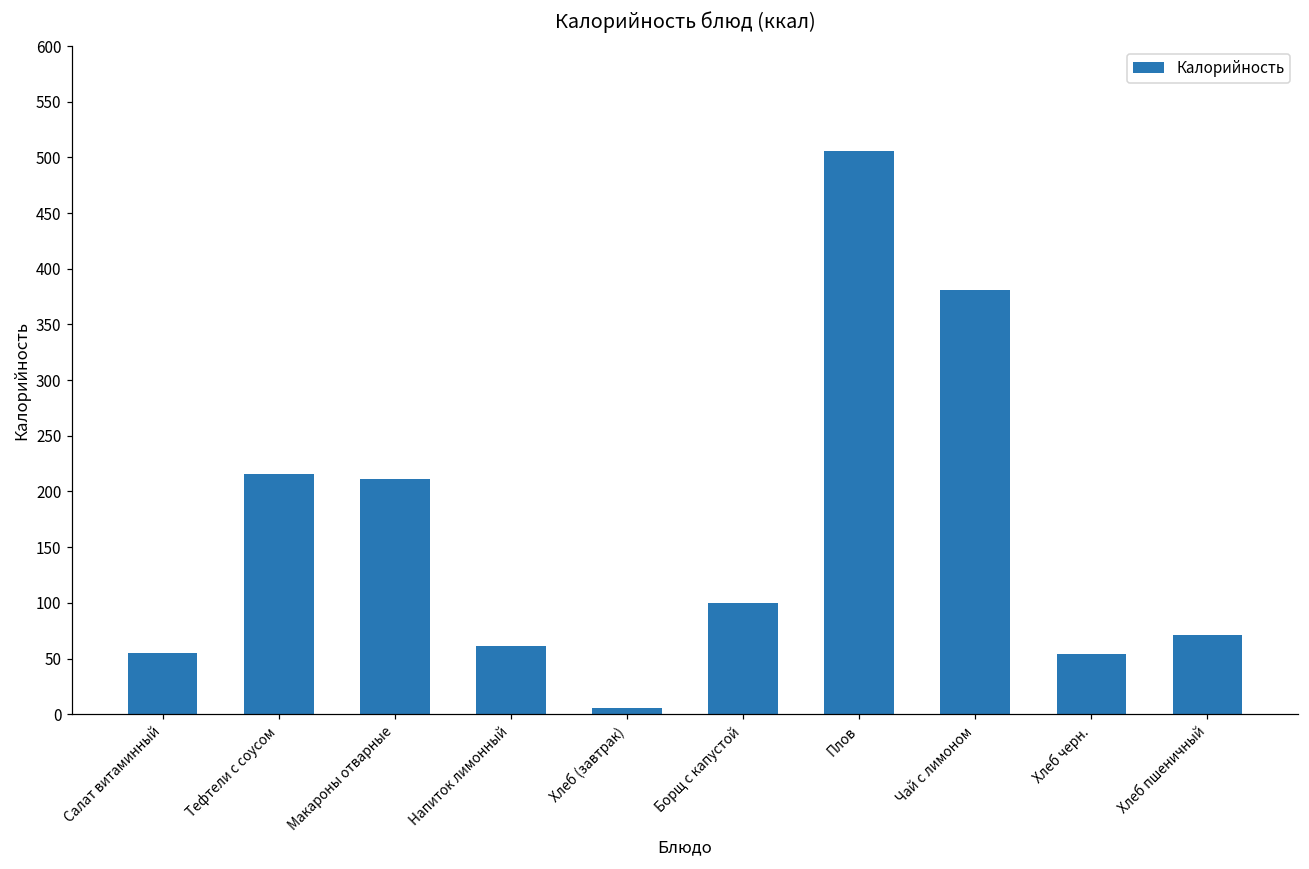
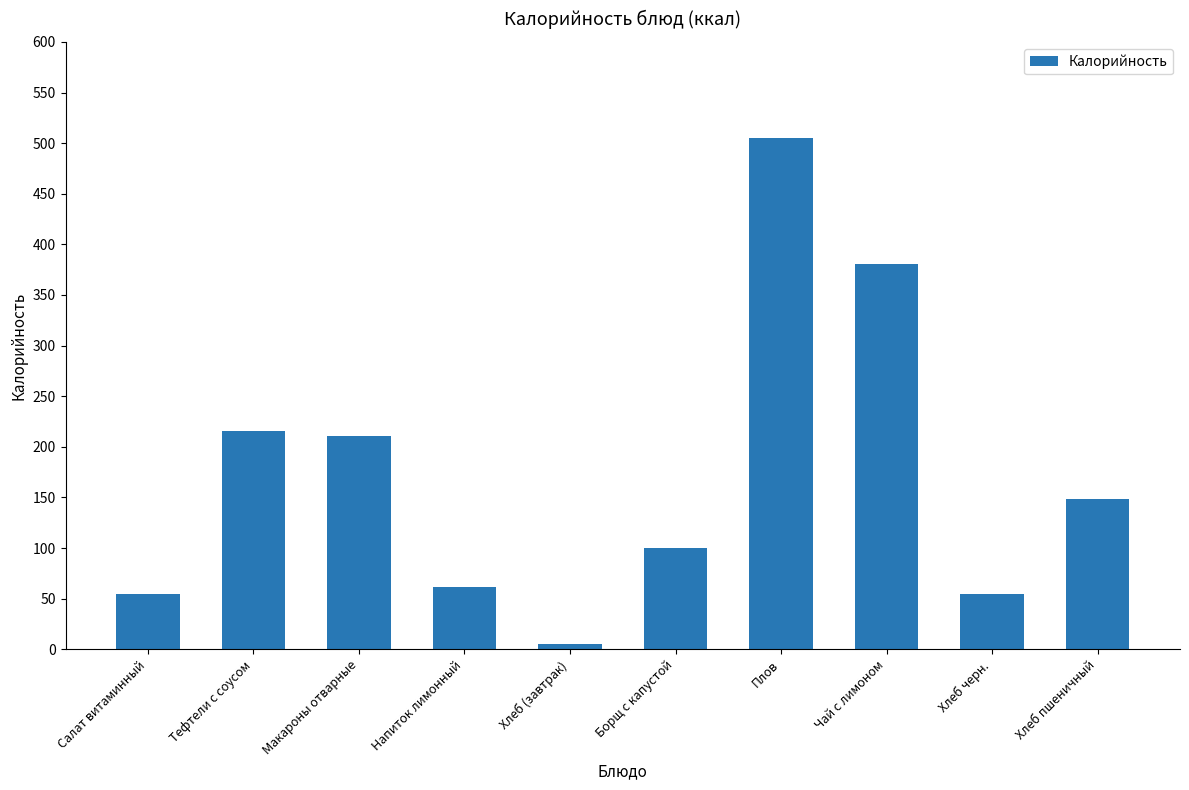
  {
    "Салат витаминный": 55,
    "Тефтели с соусом": 215,
    "Макароны отварные": 211,
    "Напиток лимонный": 61,
    "Хлеб (завтрак)": 6,
    "Борщ с капустой": 100,
    "Плов": 505,
    "Чай с лимоном": 381,
    "Хлеб черн.": 54,
-   "Хлеб пшеничный": 71
+   "Хлеб пшеничный": 148
  }
